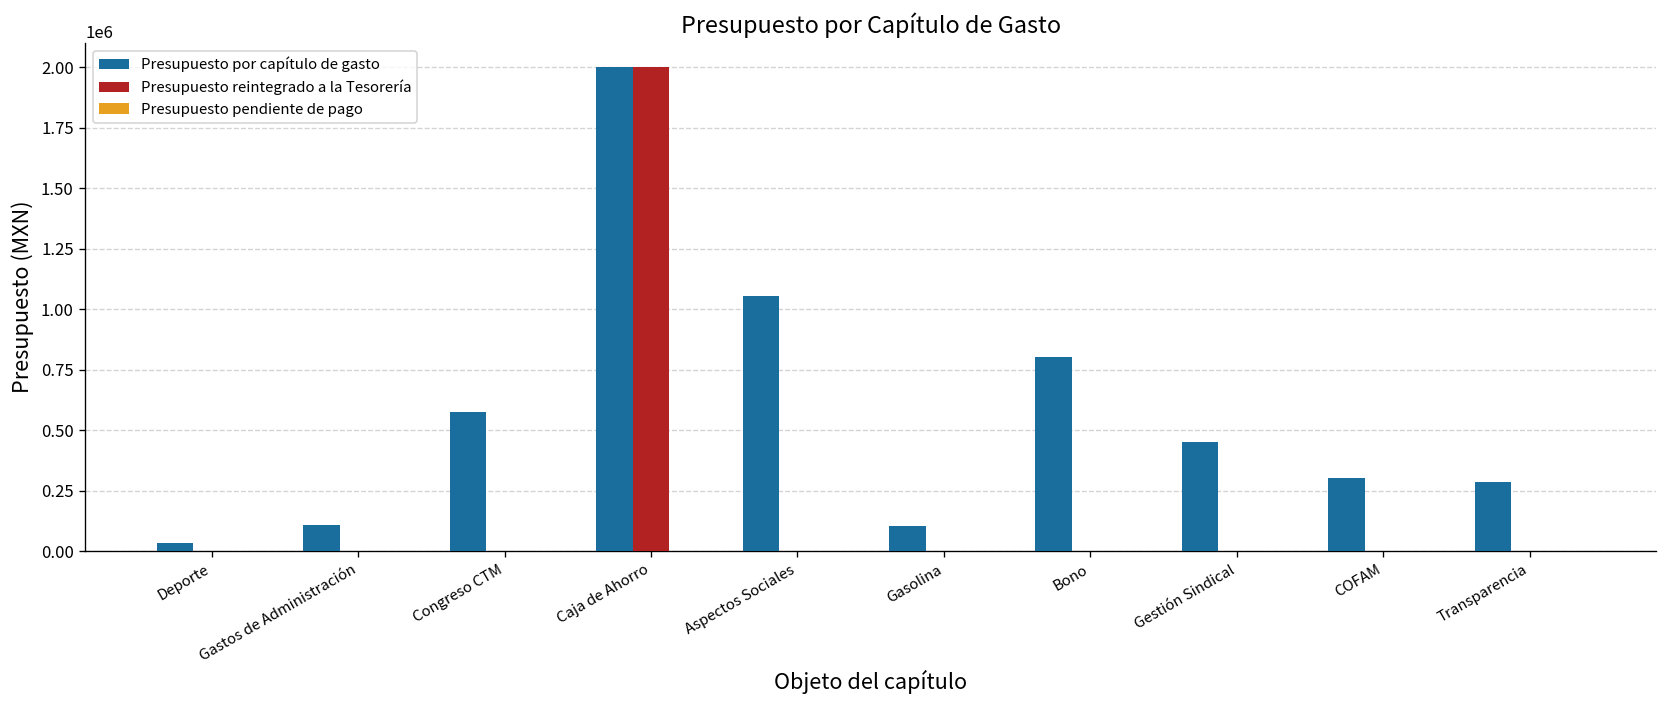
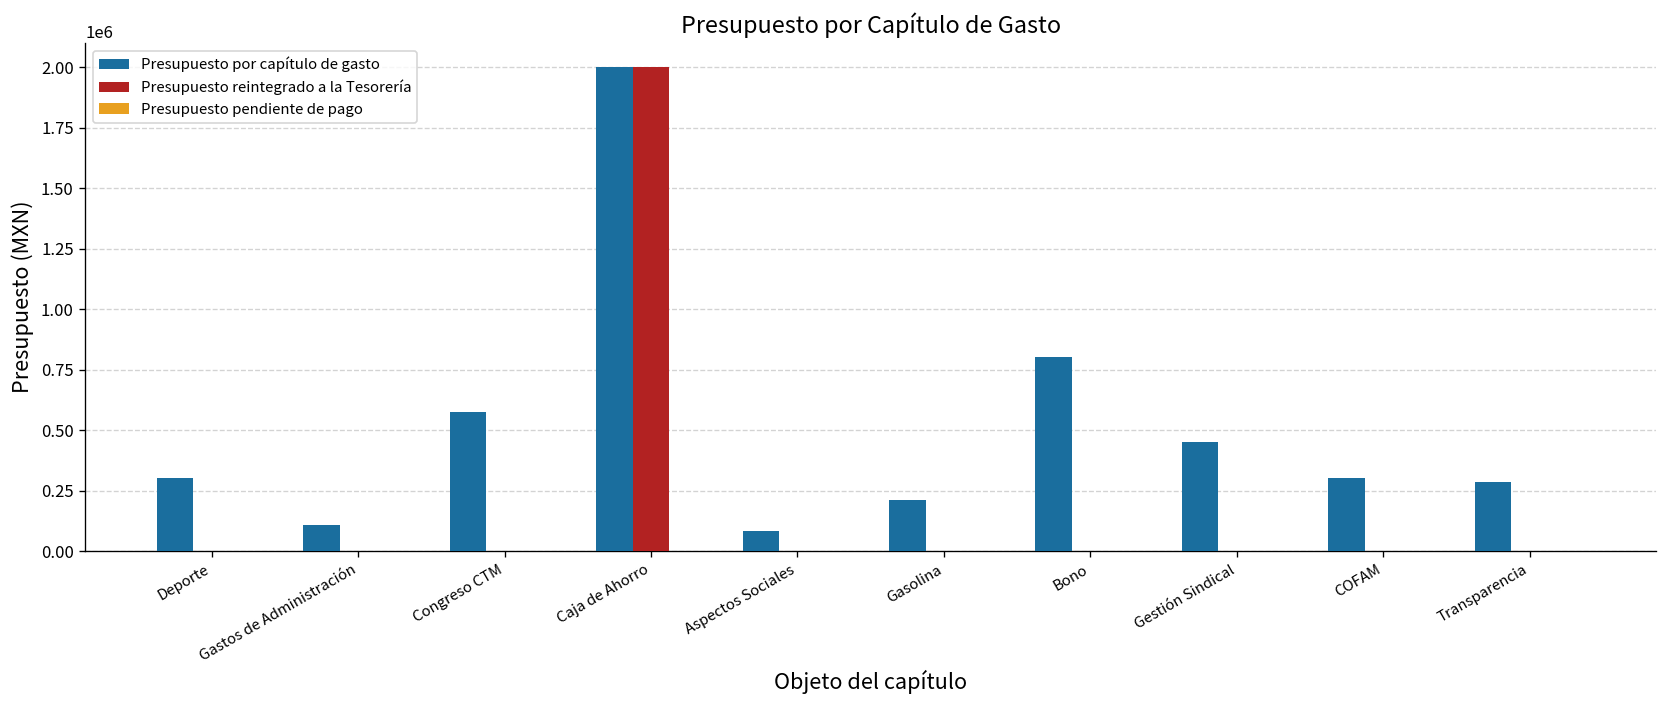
  {
    "Presupuesto por capítulo de gasto": {
-     "Deporte": 30000,
+     "Deporte": 300000,
      "Gastos de Administración": 110000,
      "Congreso CTM": 580000,
      "Caja de Ahorro": 2000000,
-     "Aspectos Sociales": 1050000,
-     "Gasolina": 100000,
+     "Aspectos Sociales": 80000,
+     "Gasolina": 210000,
      "Bono": 800000,
      "Gestión Sindical": 450000,
      "COFAM": 300000,
      "Transparencia": 290000
    },
    "Presupuesto reintegrado a la Tesorería": {
      "Deporte": 0,
      "Gastos de Administración": 0,
      "Congreso CTM": 0,
      "Caja de Ahorro": 2000000,
      "Aspectos Sociales": 0,
      "Gasolina": 0,
      "Bono": 0,
      "Gestión Sindical": 0,
      "COFAM": 0,
      "Transparencia": 0
    },
    "Presupuesto pendiente de pago": {
      "Deporte": 0,
      "Gastos de Administración": 0,
      "Congreso CTM": 0,
      "Caja de Ahorro": 0,
      "Aspectos Sociales": 0,
      "Gasolina": 0,
      "Bono": 0,
      "Gestión Sindical": 0,
      "COFAM": 0,
      "Transparencia": 0
    }
  }
